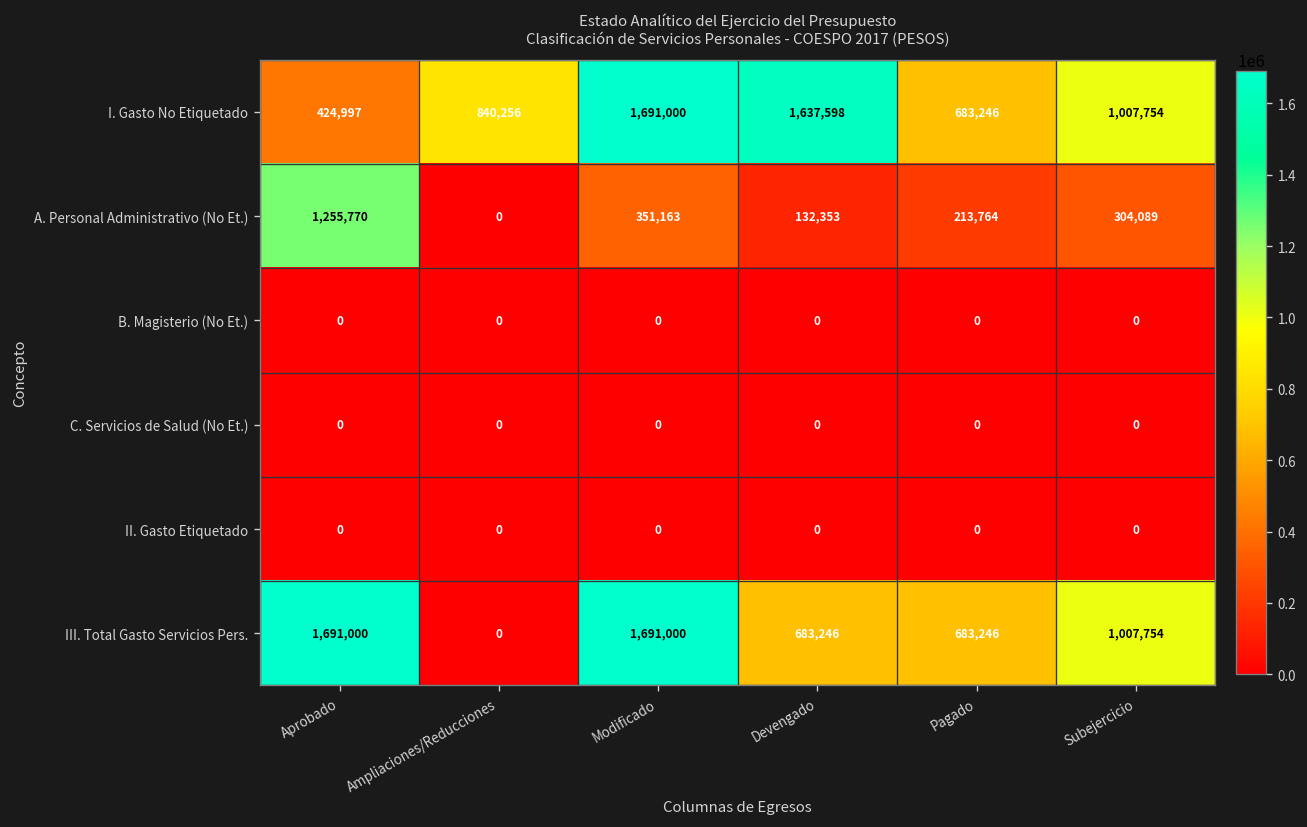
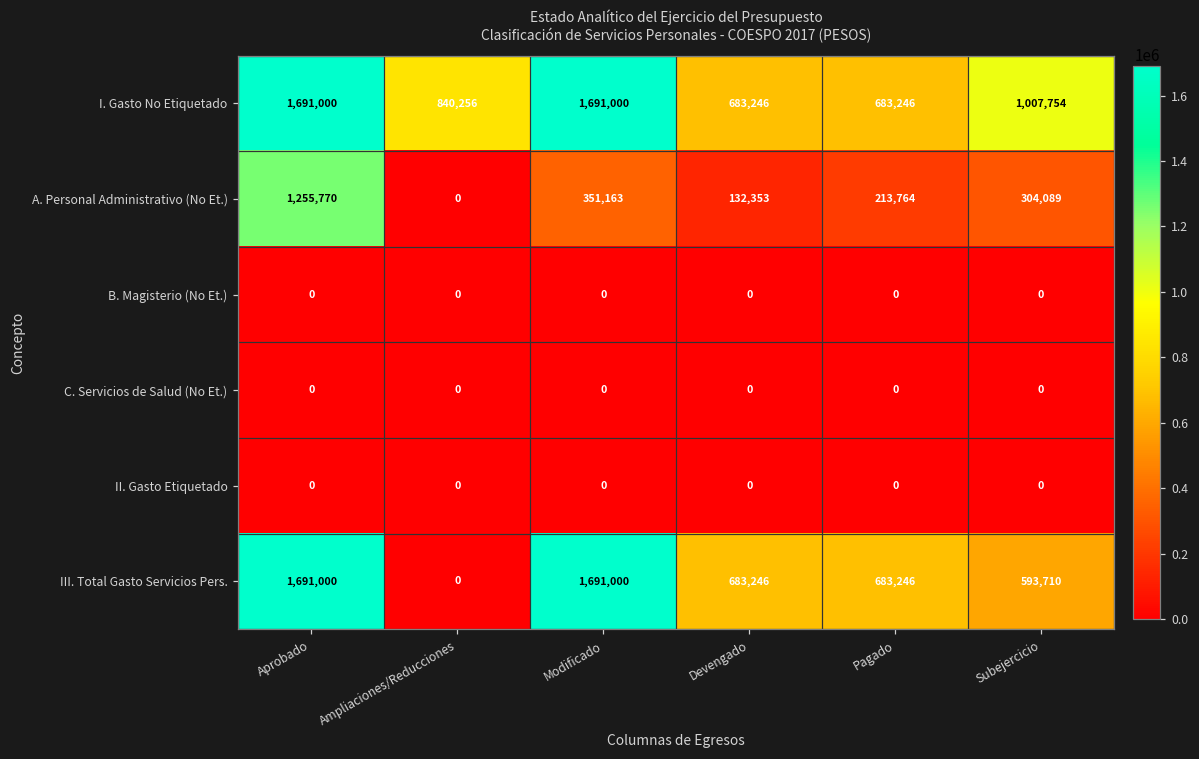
  {
    "I. Gasto No Etiquetado": {
-     "Aprobado": "424,997",
+     "Aprobado": "1,691,000",
      "Ampliaciones/Reducciones": "840,256",
      "Modificado": "1,691,000",
-     "Devengado": "1,637,598",
+     "Devengado": "683,246",
      "Pagado": "683,246",
      "Subejercicio": "1,007,754"
    },
    "A. Personal Administrativo (No Et.)": {
      "Aprobado": "1,255,770",
      "Ampliaciones/Reducciones": "0",
      "Modificado": "351,163",
      "Devengado": "132,353",
      "Pagado": "213,764",
      "Subejercicio": "304,089"
    },
    "B. Magisterio (No Et.)": {
      "Aprobado": "0",
      "Ampliaciones/Reducciones": "0",
      "Modificado": "0",
      "Devengado": "0",
      "Pagado": "0",
      "Subejercicio": "0"
    },
    "C. Servicios de Salud (No Et.)": {
      "Aprobado": "0",
      "Ampliaciones/Reducciones": "0",
      "Modificado": "0",
      "Devengado": "0",
      "Pagado": "0",
      "Subejercicio": "0"
    },
    "II. Gasto Etiquetado": {
      "Aprobado": "0",
      "Ampliaciones/Reducciones": "0",
      "Modificado": "0",
      "Devengado": "0",
      "Pagado": "0",
      "Subejercicio": "0"
    },
    "III. Total Gasto Servicios Pers.": {
      "Aprobado": "1,691,000",
      "Ampliaciones/Reducciones": "0",
      "Modificado": "1,691,000",
      "Devengado": "683,246",
      "Pagado": "683,246",
-     "Subejercicio": "1,007,754"
+     "Subejercicio": "593,710"
    }
  }
